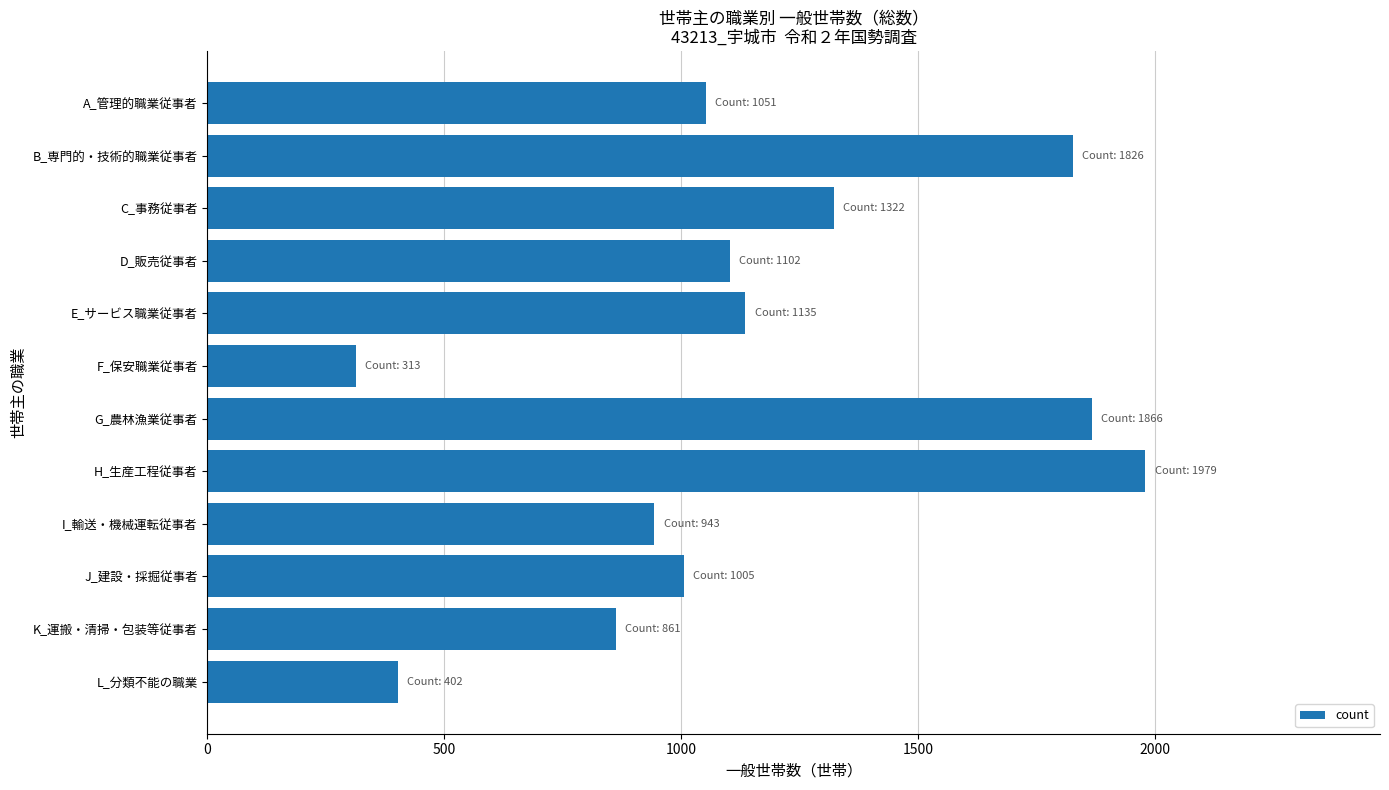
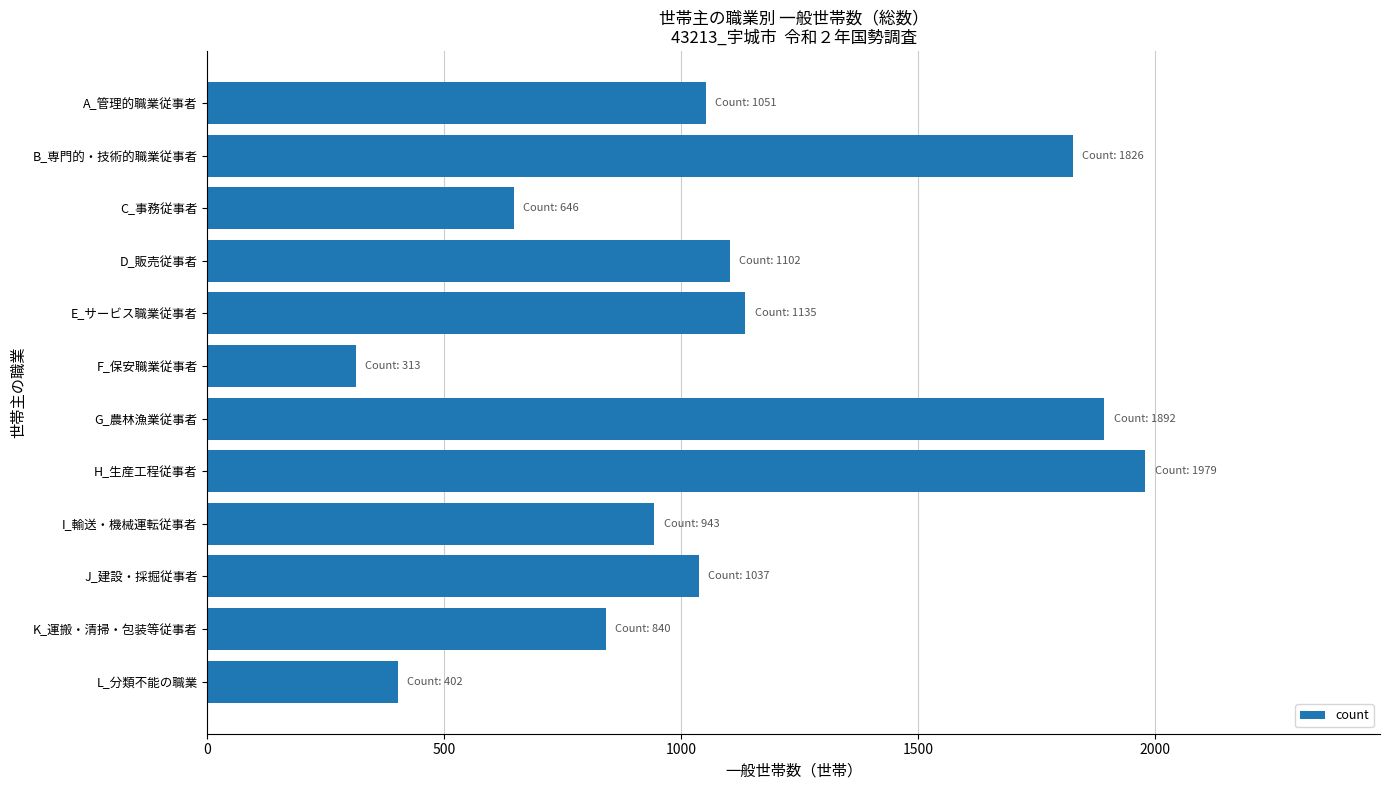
  {
    "A_管理的職業従事者": 1051,
    "B_専門的・技術的職業従事者": 1826,
-   "C_事務従事者": 1322,
+   "C_事務従事者": 646,
    "D_販売従事者": 1102,
    "E_サービス職業従事者": 1135,
    "F_保安職業従事者": 313,
-   "G_農林漁業従事者": 1866,
+   "G_農林漁業従事者": 1892,
    "H_生産工程従事者": 1979,
    "I_輸送・機械運転従事者": 943,
-   "J_建設・採掘従事者": 1005,
-   "K_運搬・清掃・包装等従事者": 861,
+   "J_建設・採掘従事者": 1037,
+   "K_運搬・清掃・包装等従事者": 840,
    "L_分類不能の職業": 402
  }
